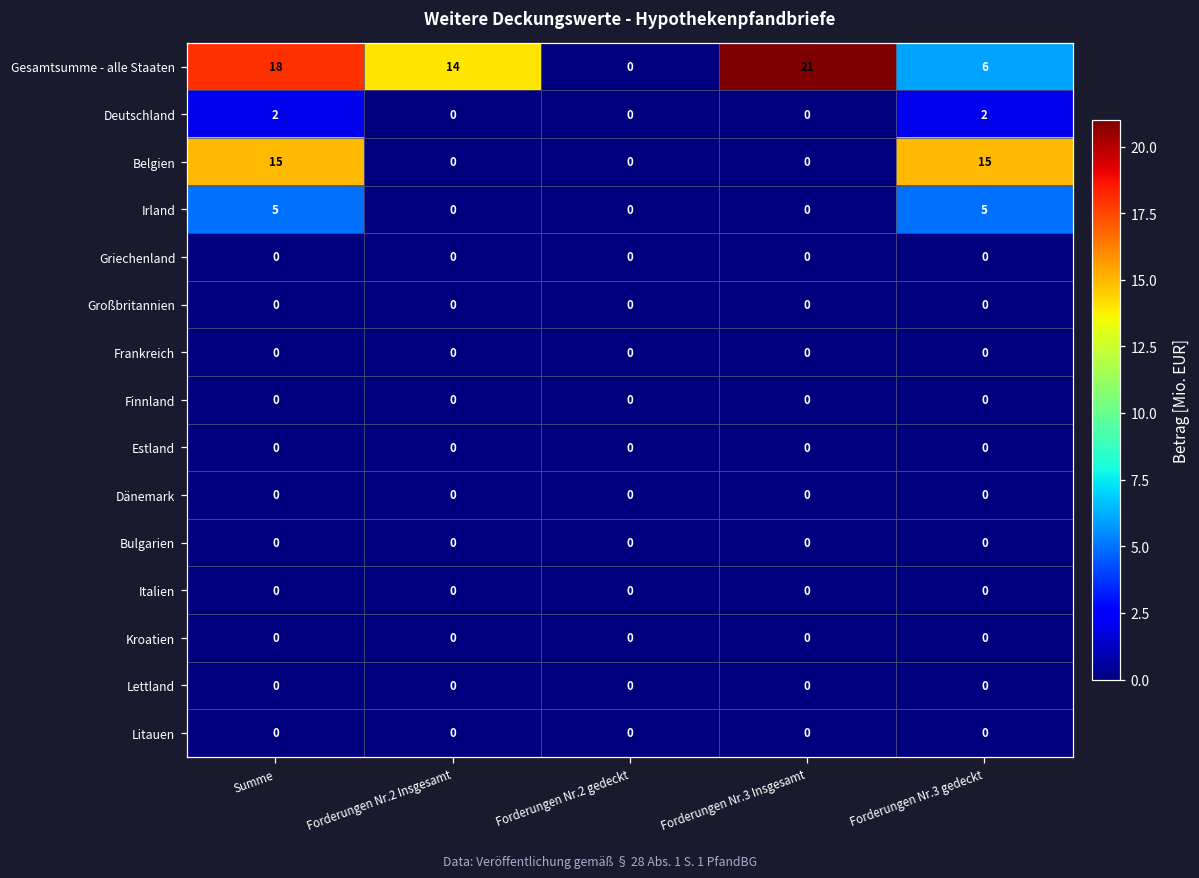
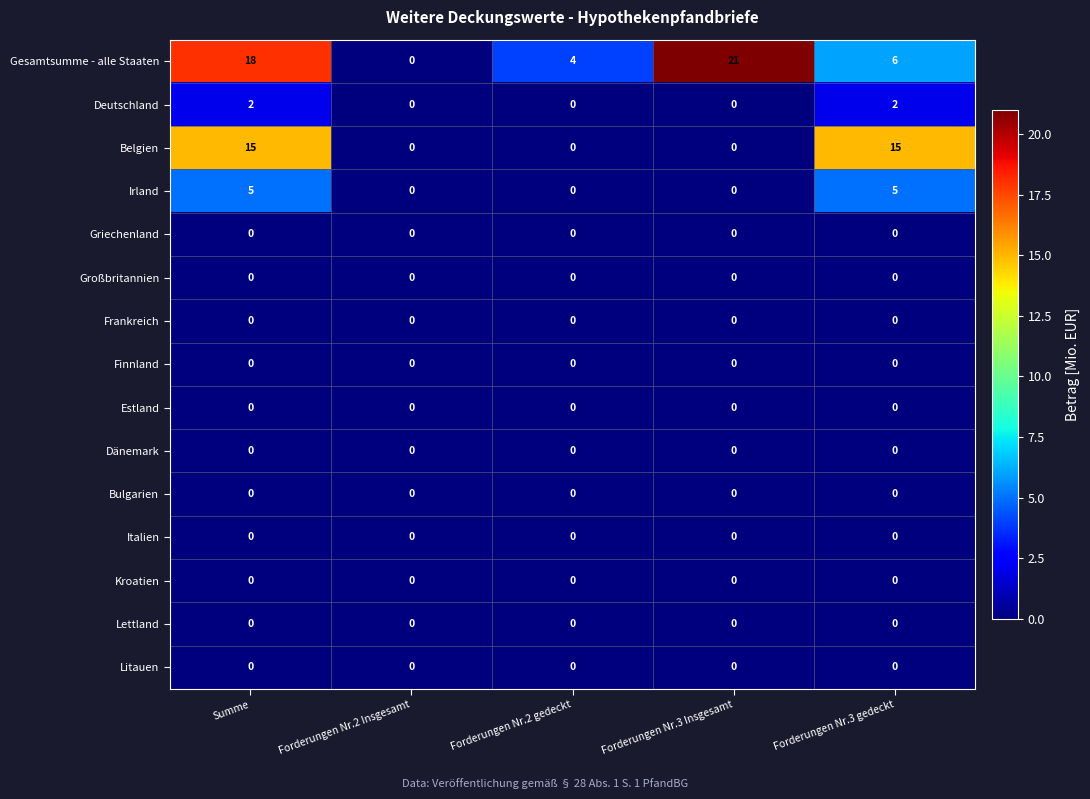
  {
    "Gesamtsumme - alle Staaten": {
      "Summe": 18,
-     "Forderungen Nr.2 Insgesamt": 14,
-     "Forderungen Nr.2 gedeckt": 0,
+     "Forderungen Nr.2 Insgesamt": 0,
+     "Forderungen Nr.2 gedeckt": 4,
      "Forderungen Nr.3 Insgesamt": 21,
      "Forderungen Nr.3 gedeckt": 6
    },
    "Deutschland": {
      "Summe": 2,
      "Forderungen Nr.2 Insgesamt": 0,
      "Forderungen Nr.2 gedeckt": 0,
      "Forderungen Nr.3 Insgesamt": 0,
      "Forderungen Nr.3 gedeckt": 2
    },
    "Belgien": {
      "Summe": 15,
      "Forderungen Nr.2 Insgesamt": 0,
      "Forderungen Nr.2 gedeckt": 0,
      "Forderungen Nr.3 Insgesamt": 0,
      "Forderungen Nr.3 gedeckt": 15
    },
    "Irland": {
      "Summe": 5,
      "Forderungen Nr.2 Insgesamt": 0,
      "Forderungen Nr.2 gedeckt": 0,
      "Forderungen Nr.3 Insgesamt": 0,
      "Forderungen Nr.3 gedeckt": 5
    },
    "Griechenland": {
      "Summe": 0,
      "Forderungen Nr.2 Insgesamt": 0,
      "Forderungen Nr.2 gedeckt": 0,
      "Forderungen Nr.3 Insgesamt": 0,
      "Forderungen Nr.3 gedeckt": 0
    },
    "Großbritannien": {
      "Summe": 0,
      "Forderungen Nr.2 Insgesamt": 0,
      "Forderungen Nr.2 gedeckt": 0,
      "Forderungen Nr.3 Insgesamt": 0,
      "Forderungen Nr.3 gedeckt": 0
    },
    "Frankreich": {
      "Summe": 0,
      "Forderungen Nr.2 Insgesamt": 0,
      "Forderungen Nr.2 gedeckt": 0,
      "Forderungen Nr.3 Insgesamt": 0,
      "Forderungen Nr.3 gedeckt": 0
    },
    "Finnland": {
      "Summe": 0,
      "Forderungen Nr.2 Insgesamt": 0,
      "Forderungen Nr.2 gedeckt": 0,
      "Forderungen Nr.3 Insgesamt": 0,
      "Forderungen Nr.3 gedeckt": 0
    },
    "Estland": {
      "Summe": 0,
      "Forderungen Nr.2 Insgesamt": 0,
      "Forderungen Nr.2 gedeckt": 0,
      "Forderungen Nr.3 Insgesamt": 0,
      "Forderungen Nr.3 gedeckt": 0
    },
    "Dänemark": {
      "Summe": 0,
      "Forderungen Nr.2 Insgesamt": 0,
      "Forderungen Nr.2 gedeckt": 0,
      "Forderungen Nr.3 Insgesamt": 0,
      "Forderungen Nr.3 gedeckt": 0
    },
    "Bulgarien": {
      "Summe": 0,
      "Forderungen Nr.2 Insgesamt": 0,
      "Forderungen Nr.2 gedeckt": 0,
      "Forderungen Nr.3 Insgesamt": 0,
      "Forderungen Nr.3 gedeckt": 0
    },
    "Italien": {
      "Summe": 0,
      "Forderungen Nr.2 Insgesamt": 0,
      "Forderungen Nr.2 gedeckt": 0,
      "Forderungen Nr.3 Insgesamt": 0,
      "Forderungen Nr.3 gedeckt": 0
    },
    "Kroatien": {
      "Summe": 0,
      "Forderungen Nr.2 Insgesamt": 0,
      "Forderungen Nr.2 gedeckt": 0,
      "Forderungen Nr.3 Insgesamt": 0,
      "Forderungen Nr.3 gedeckt": 0
    },
    "Lettland": {
      "Summe": 0,
      "Forderungen Nr.2 Insgesamt": 0,
      "Forderungen Nr.2 gedeckt": 0,
      "Forderungen Nr.3 Insgesamt": 0,
      "Forderungen Nr.3 gedeckt": 0
    },
    "Litauen": {
      "Summe": 0,
      "Forderungen Nr.2 Insgesamt": 0,
      "Forderungen Nr.2 gedeckt": 0,
      "Forderungen Nr.3 Insgesamt": 0,
      "Forderungen Nr.3 gedeckt": 0
    }
  }
